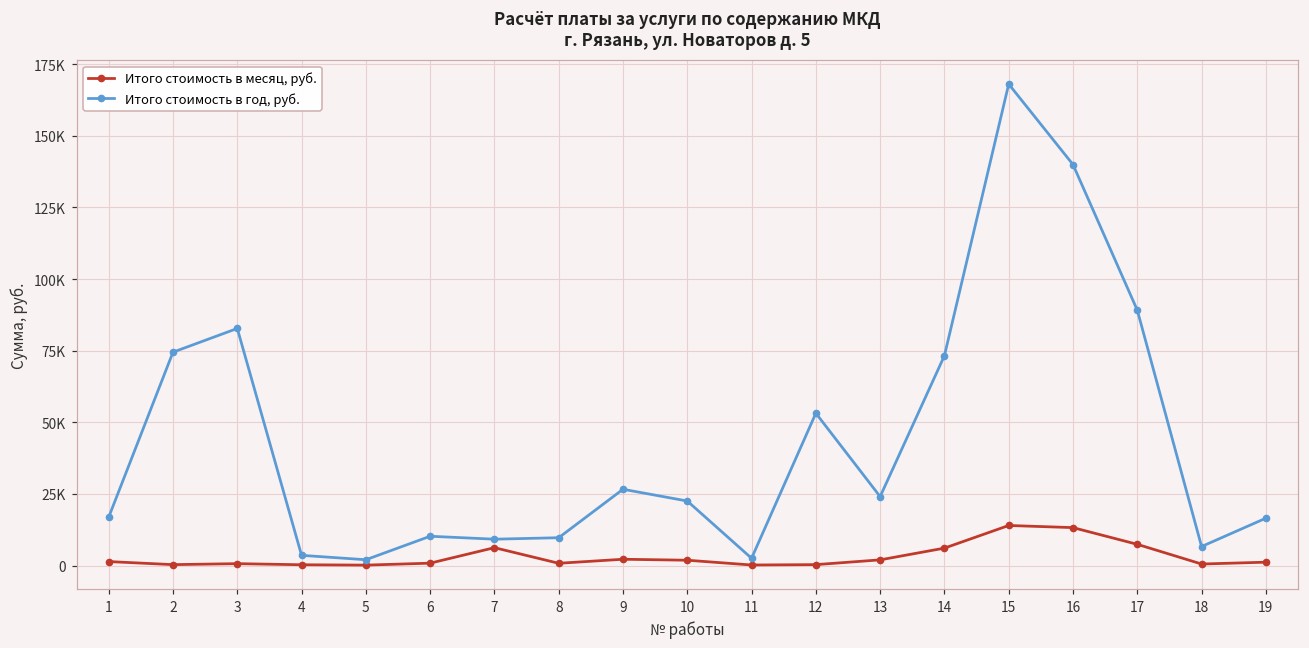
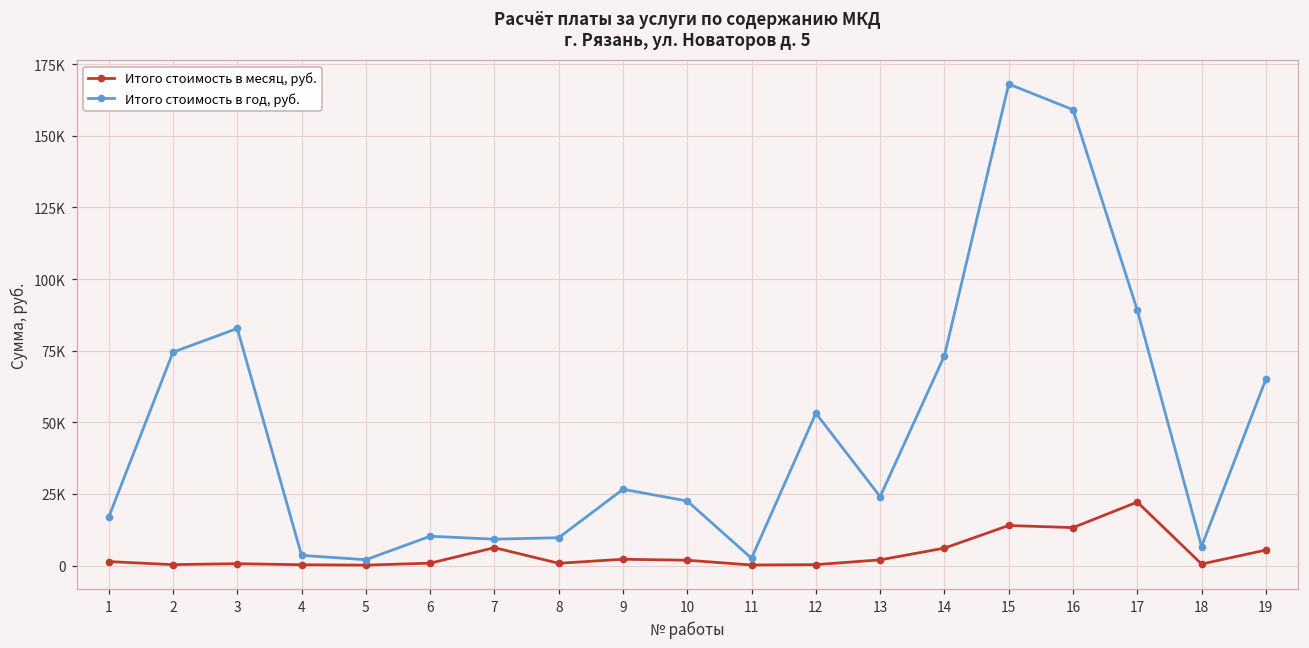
  {
    "Итого стоимость в месяц, руб.": {
      "1": 1000,
      "2": 0,
      "3": 1000,
      "4": 0,
      "5": 0,
      "6": 1000,
      "7": 6000,
      "8": 1000,
      "9": 2000,
      "10": 2000,
      "11": 0,
      "12": 0,
      "13": 2000,
      "14": 6000,
      "15": 14000,
      "16": 13000,
-     "17": 7000,
+     "17": 22000,
      "18": 1000,
-     "19": 1000
+     "19": 5000
    },
    "Итого стоимость в год, руб.": {
      "1": 17000,
      "2": 74000,
      "3": 83000,
      "4": 4000,
      "5": 2000,
      "6": 10000,
      "7": 9000,
      "8": 10000,
      "9": 27000,
      "10": 23000,
      "11": 3000,
      "12": 53000,
      "13": 24000,
      "14": 73000,
      "15": 168000,
-     "16": 140000,
+     "16": 159000,
      "17": 89000,
      "18": 7000,
-     "19": 17000
+     "19": 65000
    }
  }
